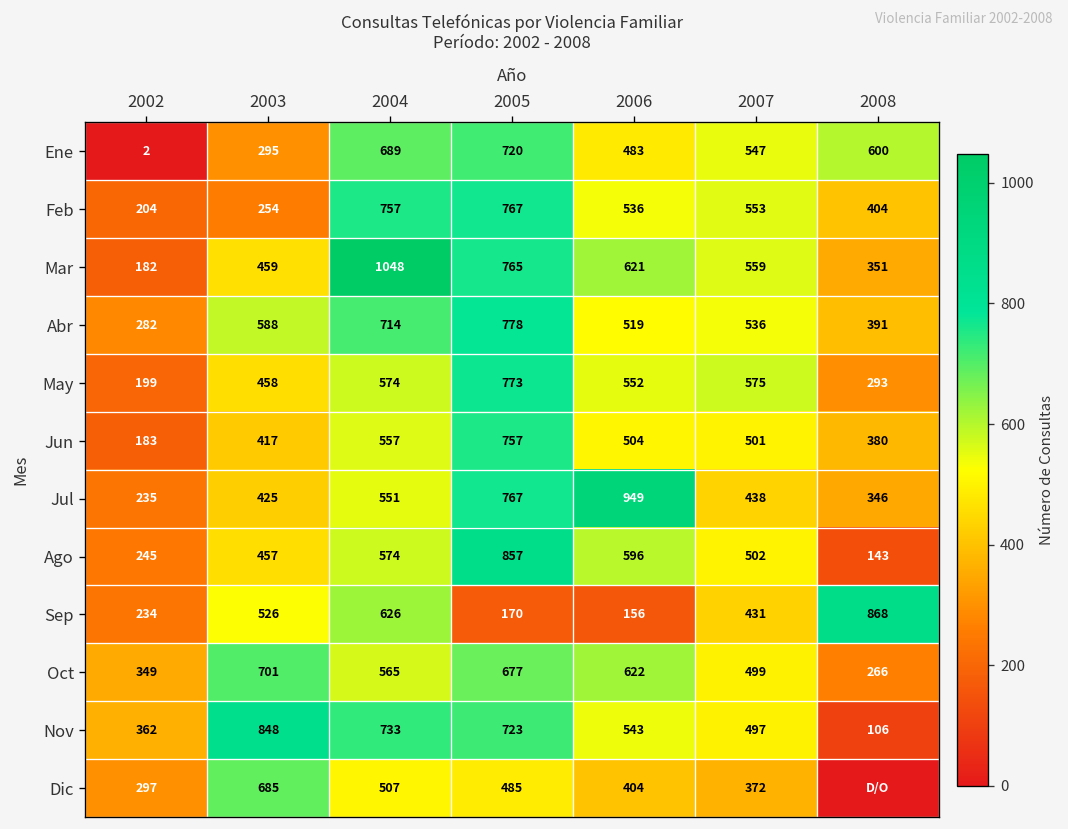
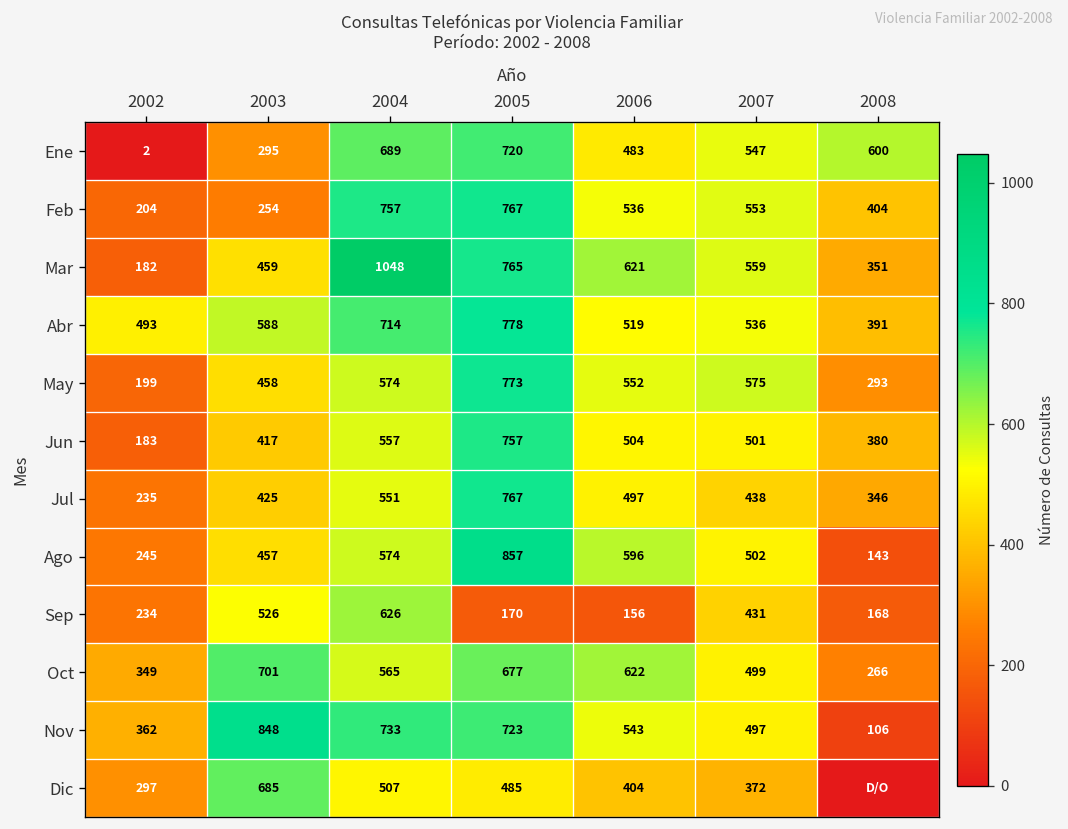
  {
    "Ene": {
      "2002": 2,
      "2003": 295,
      "2004": 689,
      "2005": 720,
      "2006": 483,
      "2007": 547,
      "2008": 600
    },
    "Feb": {
      "2002": 204,
      "2003": 254,
      "2004": 757,
      "2005": 767,
      "2006": 536,
      "2007": 553,
      "2008": 404
    },
    "Mar": {
      "2002": 182,
      "2003": 459,
      "2004": 1048,
      "2005": 765,
      "2006": 621,
      "2007": 559,
      "2008": 351
    },
    "Abr": {
-     "2002": 282,
+     "2002": 493,
      "2003": 588,
      "2004": 714,
      "2005": 778,
      "2006": 519,
      "2007": 536,
      "2008": 391
    },
    "May": {
      "2002": 199,
      "2003": 458,
      "2004": 574,
      "2005": 773,
      "2006": 552,
      "2007": 575,
      "2008": 293
    },
    "Jun": {
      "2002": 183,
      "2003": 417,
      "2004": 557,
      "2005": 757,
      "2006": 504,
      "2007": 501,
      "2008": 380
    },
    "Jul": {
      "2002": 235,
      "2003": 425,
      "2004": 551,
      "2005": 767,
-     "2006": 949,
+     "2006": 497,
      "2007": 438,
      "2008": 346
    },
    "Ago": {
      "2002": 245,
      "2003": 457,
      "2004": 574,
      "2005": 857,
      "2006": 596,
      "2007": 502,
      "2008": 143
    },
    "Sep": {
      "2002": 234,
      "2003": 526,
      "2004": 626,
      "2005": 170,
      "2006": 156,
      "2007": 431,
-     "2008": 868
+     "2008": 168
    },
    "Oct": {
      "2002": 349,
      "2003": 701,
      "2004": 565,
      "2005": 677,
      "2006": 622,
      "2007": 499,
      "2008": 266
    },
    "Nov": {
      "2002": 362,
      "2003": 848,
      "2004": 733,
      "2005": 723,
      "2006": 543,
      "2007": 497,
      "2008": 106
    },
    "Dic": {
      "2002": 297,
      "2003": 685,
      "2004": 507,
      "2005": 485,
      "2006": 404,
      "2007": 372
    }
  }
